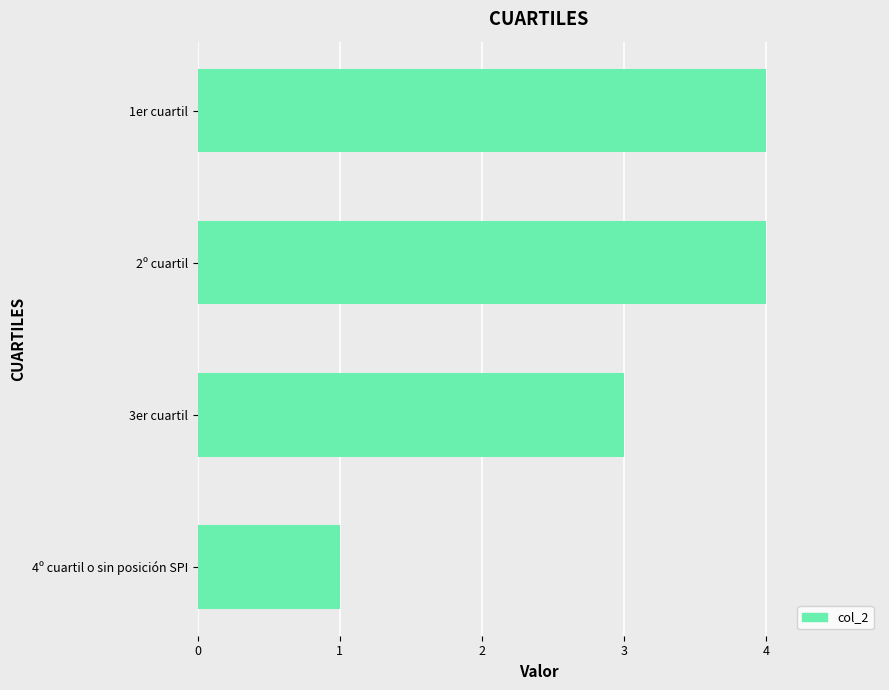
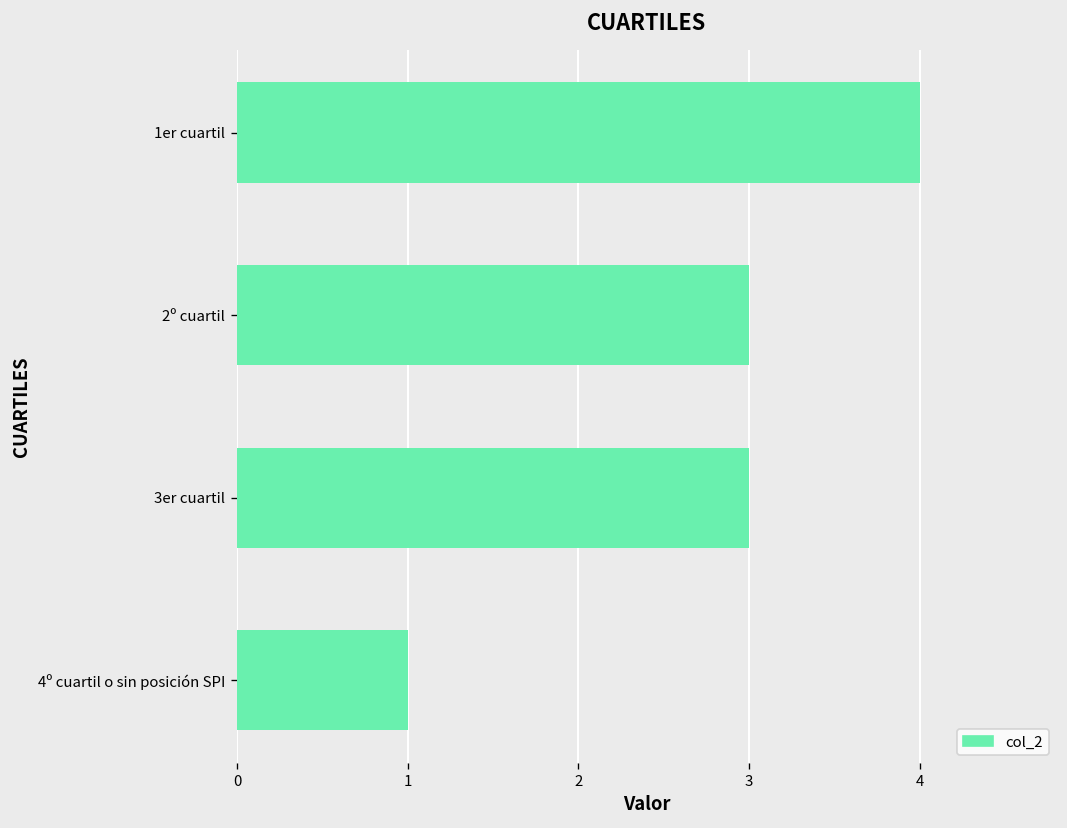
  {
    "1er cuartil": 4,
-   "2º cuartil": 4,
+   "2º cuartil": 3,
    "3er cuartil": 3,
    "4º cuartil o sin posición SPI": 1
  }
